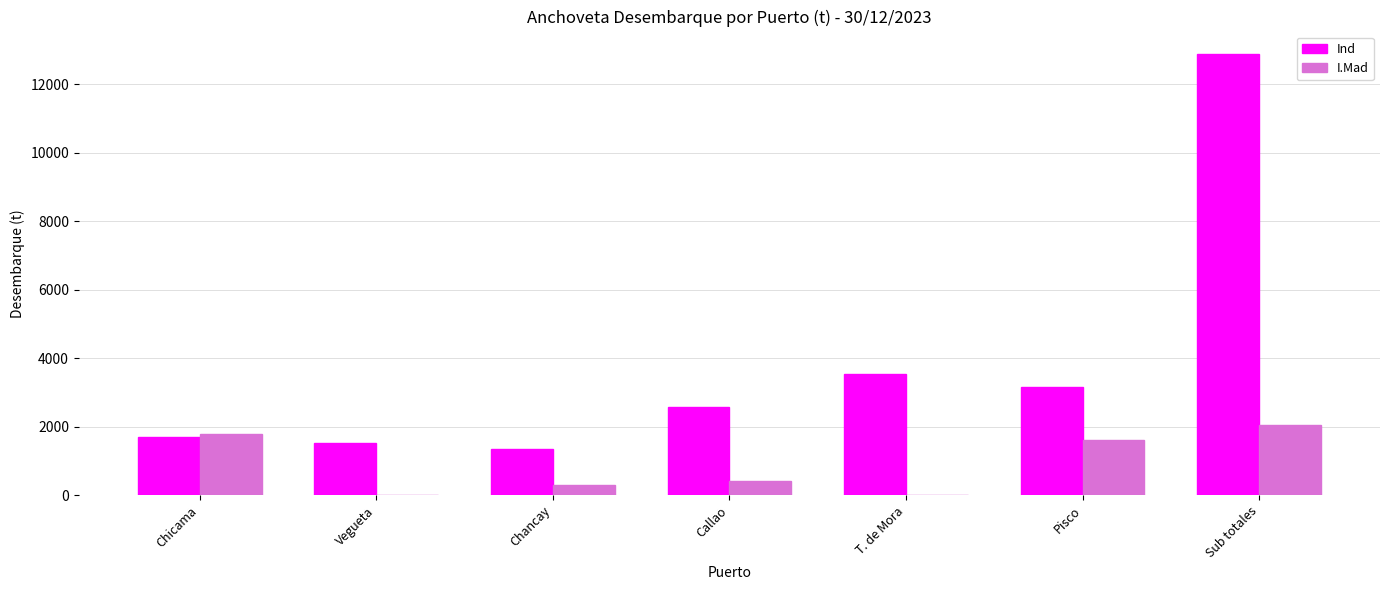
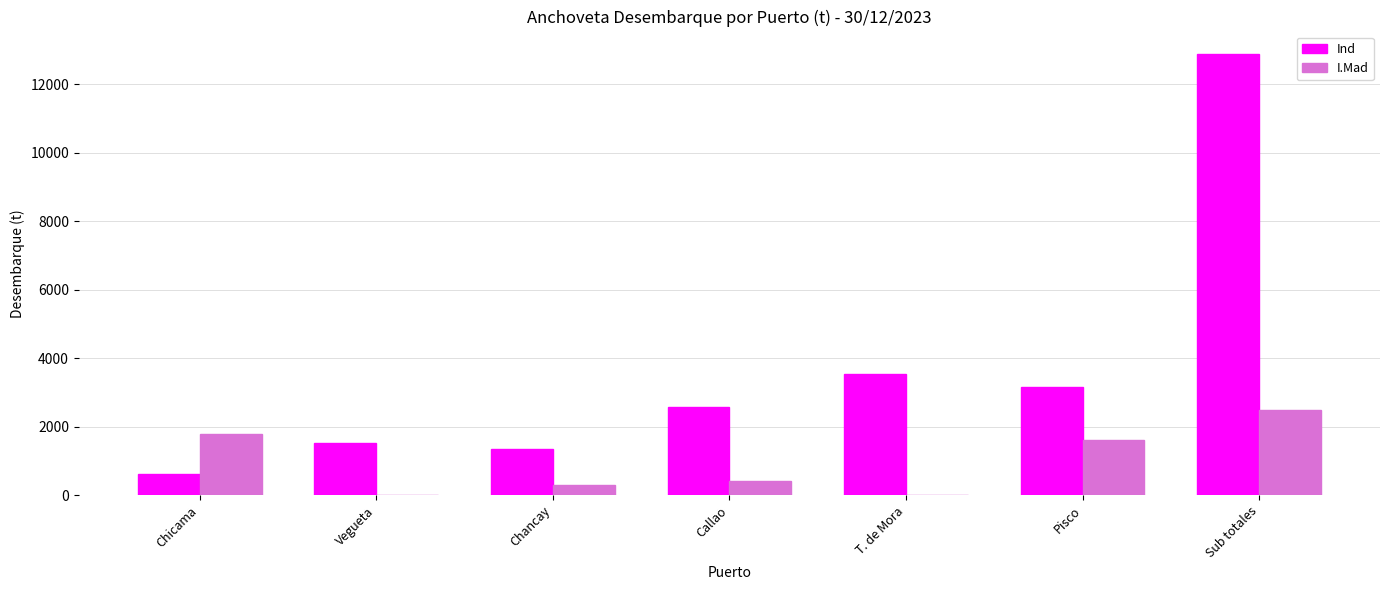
  {
    "Ind": {
-     "Chicama": 1700,
+     "Chicama": 600,
      "Vegueta": 1500,
      "Chancay": 1300,
      "Callao": 2600,
      "T. de Mora": 3500,
      "Pisco": 3100,
      "Sub totales": 12900
    },
    "I.Mad": {
      "Chicama": 1800,
      "Vegueta": 0,
      "Chancay": 300,
      "Callao": 400,
      "T. de Mora": 0,
      "Pisco": 1600,
-     "Sub totales": 2100
+     "Sub totales": 2500
    }
  }
